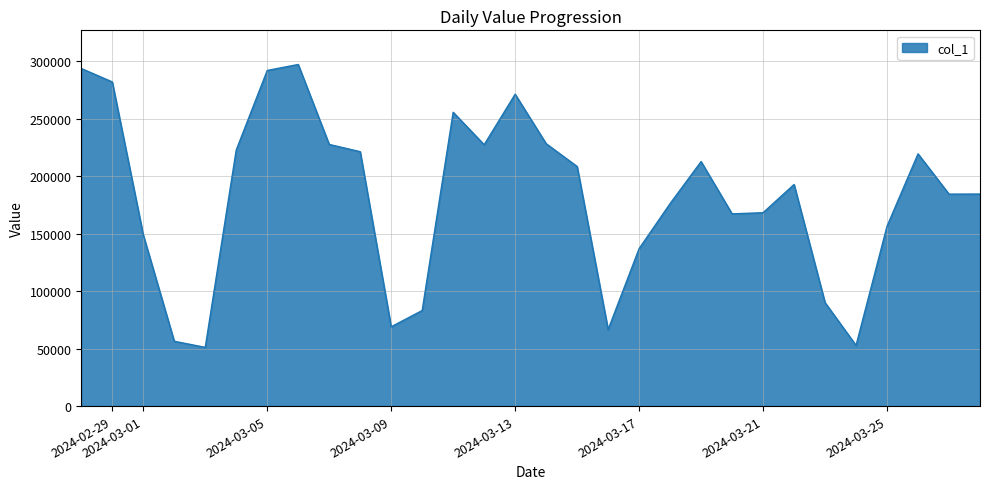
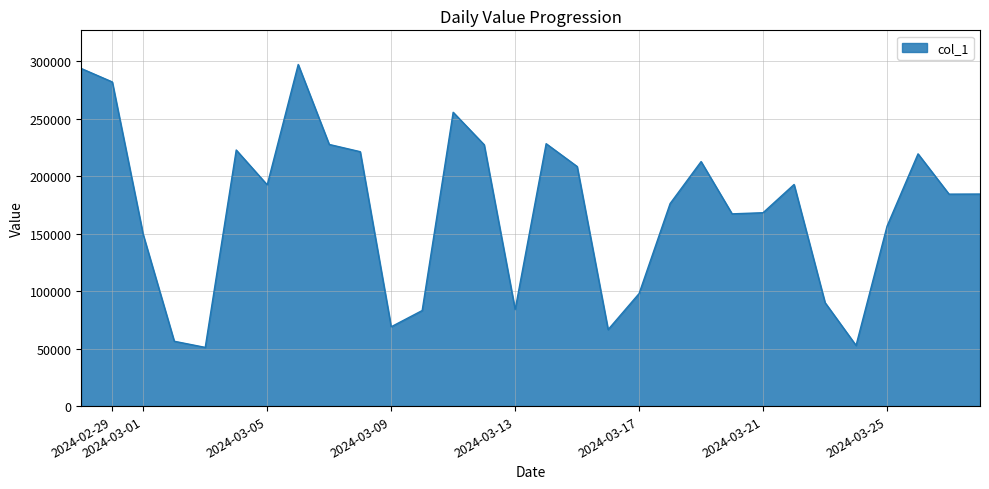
  {
    "2024-02-29": 282000,
    "2024-03-01": 149000,
-   "2024-03-05": 292000,
+   "2024-03-05": 193000,
    "2024-03-09": 69000,
-   "2024-03-13": 271000,
-   "2024-03-17": 137000,
+   "2024-03-13": 84000,
+   "2024-03-17": 98000,
    "2024-03-21": 168000,
    "2024-03-25": 157000
  }
